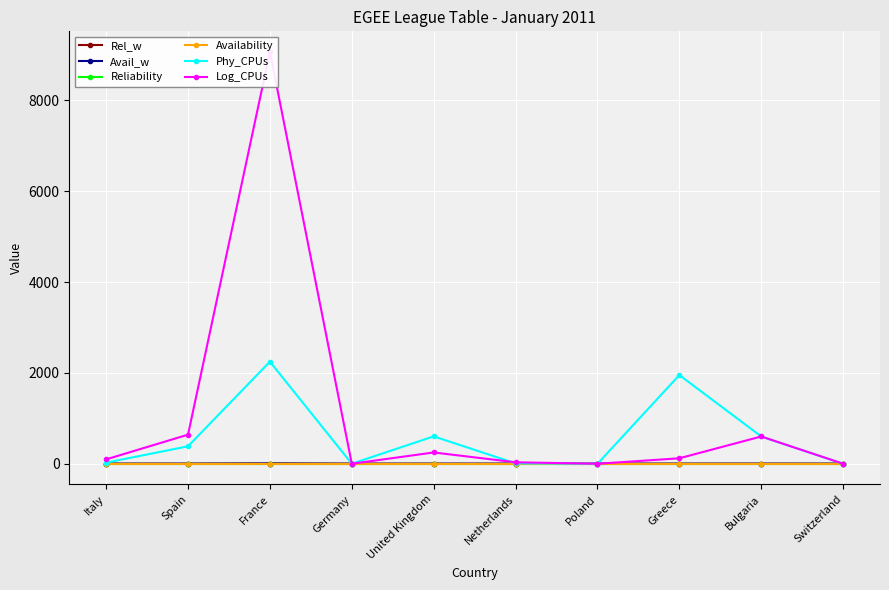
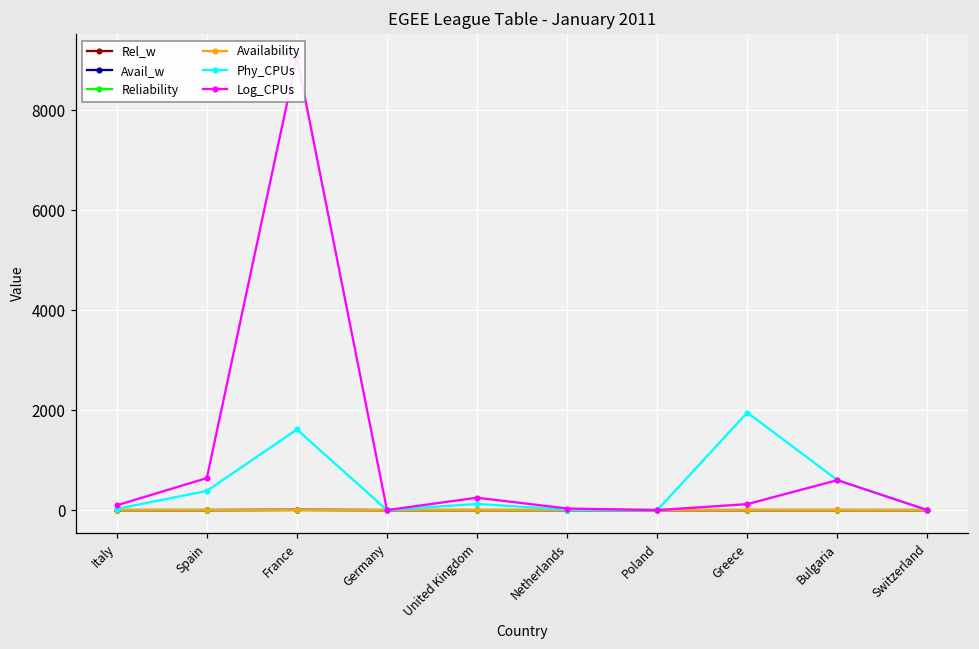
  {
    "Availability": {
      "Spain": 0,
      "France": 0,
      "United Kingdom": 0,
      "Greece": 0,
      "Bulgaria": 0
    },
    "Phy_CPUs": {
      "Spain": 400,
-     "France": 2200,
-     "United Kingdom": 600,
+     "France": 1600,
+     "United Kingdom": 100,
      "Greece": 2000
    },
    "Log_CPUs": {
      "Italy": 100,
      "Spain": 600,
      "United Kingdom": 200,
      "Greece": 100
    }
  }
